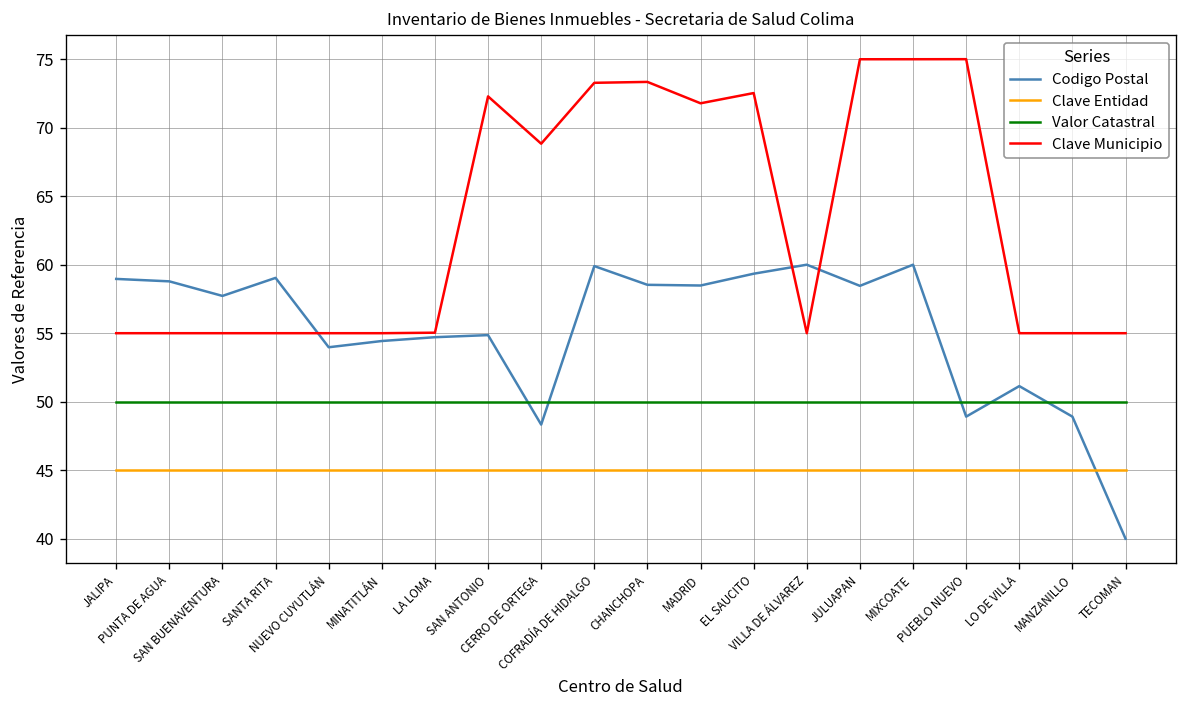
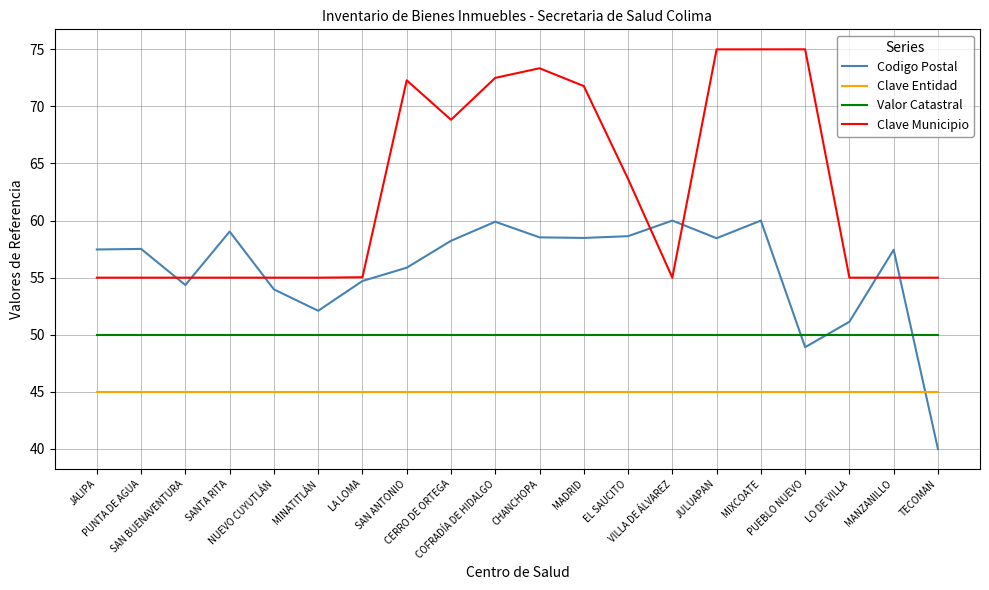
  {
    "Codigo Postal": {
-     "JALIPA": 59.0,
-     "PUNTA DE AGUA": 58.8,
-     "SAN BUENAVENTURA": 57.7,
+     "JALIPA": 57.5,
+     "PUNTA DE AGUA": 57.5,
+     "SAN BUENAVENTURA": 54.4,
      "SANTA RITA": 59.0,
      "NUEVO CUYUTLÁN": 54.0,
-     "MINATITLÁN": 54.4,
+     "MINATITLÁN": 52.1,
      "LA LOMA": 54.7,
-     "SAN ANTONIO": 54.9,
-     "CERRO DE ORTEGA": 48.3,
+     "SAN ANTONIO": 55.9,
+     "CERRO DE ORTEGA": 58.2,
      "COFRADÍA DE HIDALGO": 59.9,
      "CHANCHOPA": 58.5,
      "MADRID": 58.5,
-     "EL SAUCITO": 59.3,
+     "EL SAUCITO": 58.6,
      "VILLA DE ÁLVAREZ": 60.0,
      "JULUAPAN": 58.5,
      "MIXCOATE": 60.0,
      "PUEBLO NUEVO": 48.9,
      "LO DE VILLA": 51.1,
-     "MANZANILLO": 48.9,
+     "MANZANILLO": 57.4,
      "TECOMAN": 40.0
    },
    "Clave Entidad": {
      "JALIPA": 45.0,
      "PUNTA DE AGUA": 45.0,
      "SAN BUENAVENTURA": 45.0,
      "SANTA RITA": 45.0,
      "NUEVO CUYUTLÁN": 45.0,
      "MINATITLÁN": 45.0,
      "LA LOMA": 45.0,
      "SAN ANTONIO": 45.0,
      "CERRO DE ORTEGA": 45.0,
      "COFRADÍA DE HIDALGO": 45.0,
      "CHANCHOPA": 45.0,
      "MADRID": 45.0,
      "EL SAUCITO": 45.0,
      "VILLA DE ÁLVAREZ": 45.0,
      "JULUAPAN": 45.0,
      "MIXCOATE": 45.0,
      "PUEBLO NUEVO": 45.0,
      "LO DE VILLA": 45.0,
      "MANZANILLO": 45.0,
      "TECOMAN": 45.0
    },
    "Valor Catastral": {
      "JALIPA": 50.0,
      "PUNTA DE AGUA": 50.0,
      "SAN BUENAVENTURA": 50.0,
      "SANTA RITA": 50.0,
      "NUEVO CUYUTLÁN": 50.0,
      "MINATITLÁN": 50.0,
      "LA LOMA": 50.0,
      "SAN ANTONIO": 50.0,
      "CERRO DE ORTEGA": 50.0,
      "COFRADÍA DE HIDALGO": 50.0,
      "CHANCHOPA": 50.0,
      "MADRID": 50.0,
      "EL SAUCITO": 50.0,
      "VILLA DE ÁLVAREZ": 50.0,
      "JULUAPAN": 50.0,
      "MIXCOATE": 50.0,
      "PUEBLO NUEVO": 50.0,
      "LO DE VILLA": 50.0,
      "MANZANILLO": 50.0,
      "TECOMAN": 50.0
    },
    "Clave Municipio": {
      "JALIPA": 55.0,
      "PUNTA DE AGUA": 55.0,
      "SAN BUENAVENTURA": 55.0,
      "SANTA RITA": 55.0,
      "NUEVO CUYUTLÁN": 55.0,
      "MINATITLÁN": 55.0,
      "LA LOMA": 55.0,
      "SAN ANTONIO": 72.3,
      "CERRO DE ORTEGA": 68.8,
-     "COFRADÍA DE HIDALGO": 73.3,
+     "COFRADÍA DE HIDALGO": 72.5,
      "CHANCHOPA": 73.3,
      "MADRID": 71.8,
-     "EL SAUCITO": 72.5,
+     "EL SAUCITO": 63.6,
      "VILLA DE ÁLVAREZ": 55.0,
      "JULUAPAN": 75.0,
      "MIXCOATE": 75.0,
      "PUEBLO NUEVO": 75.0,
      "LO DE VILLA": 55.0,
      "MANZANILLO": 55.0,
      "TECOMAN": 55.0
    }
  }
